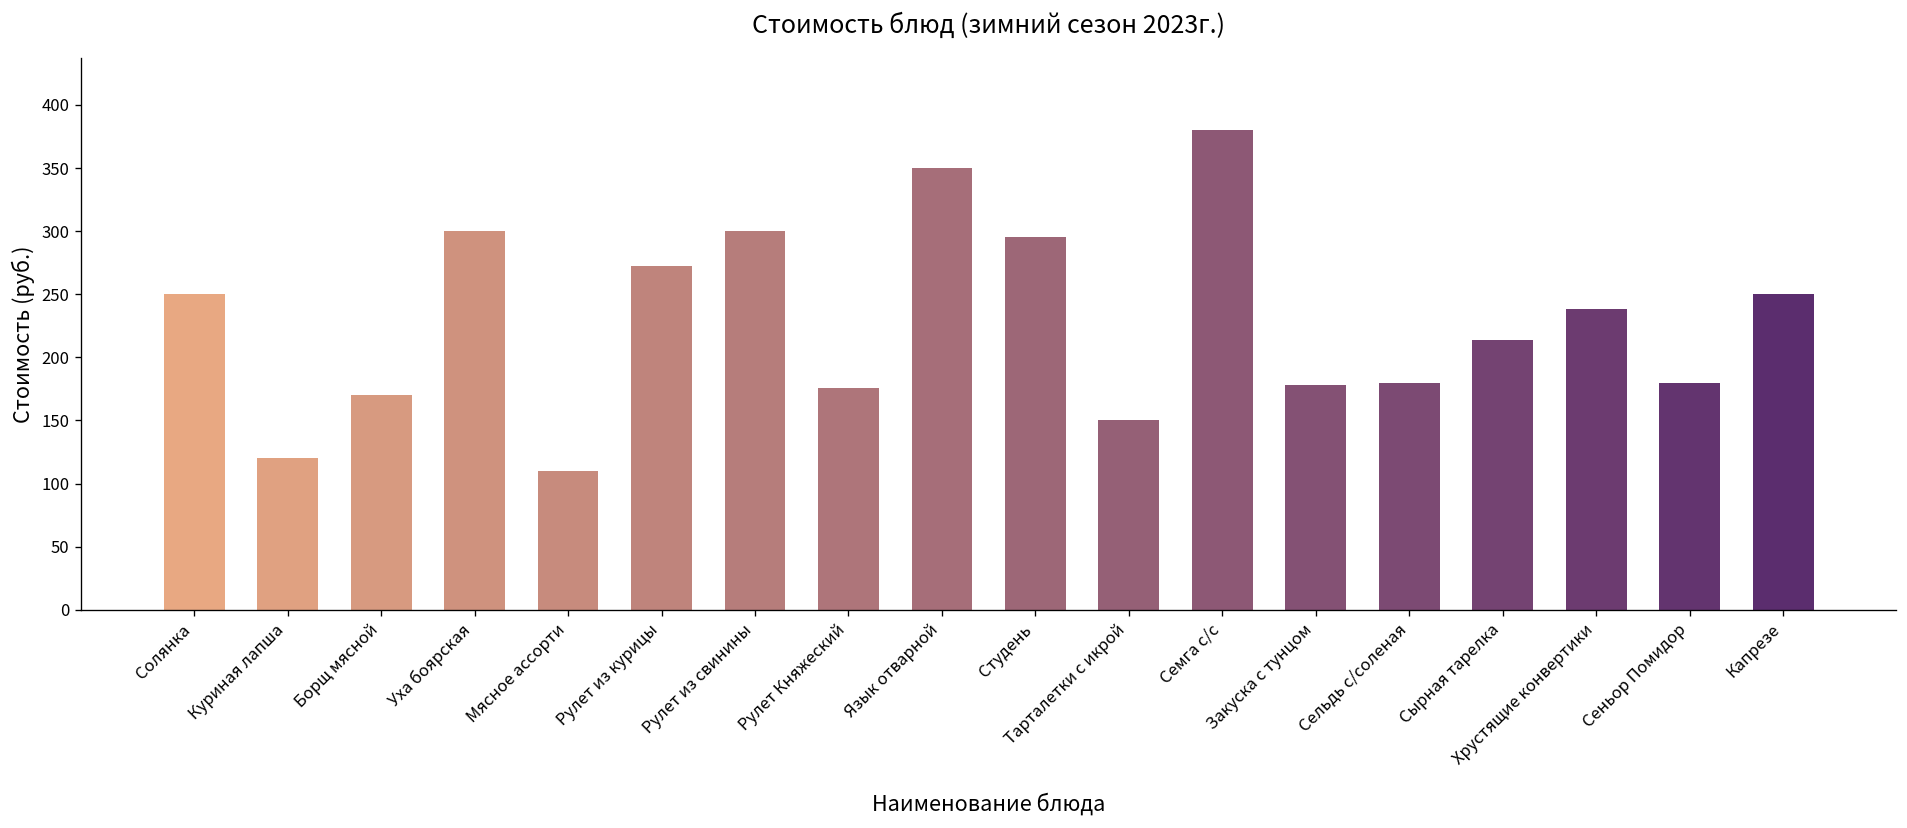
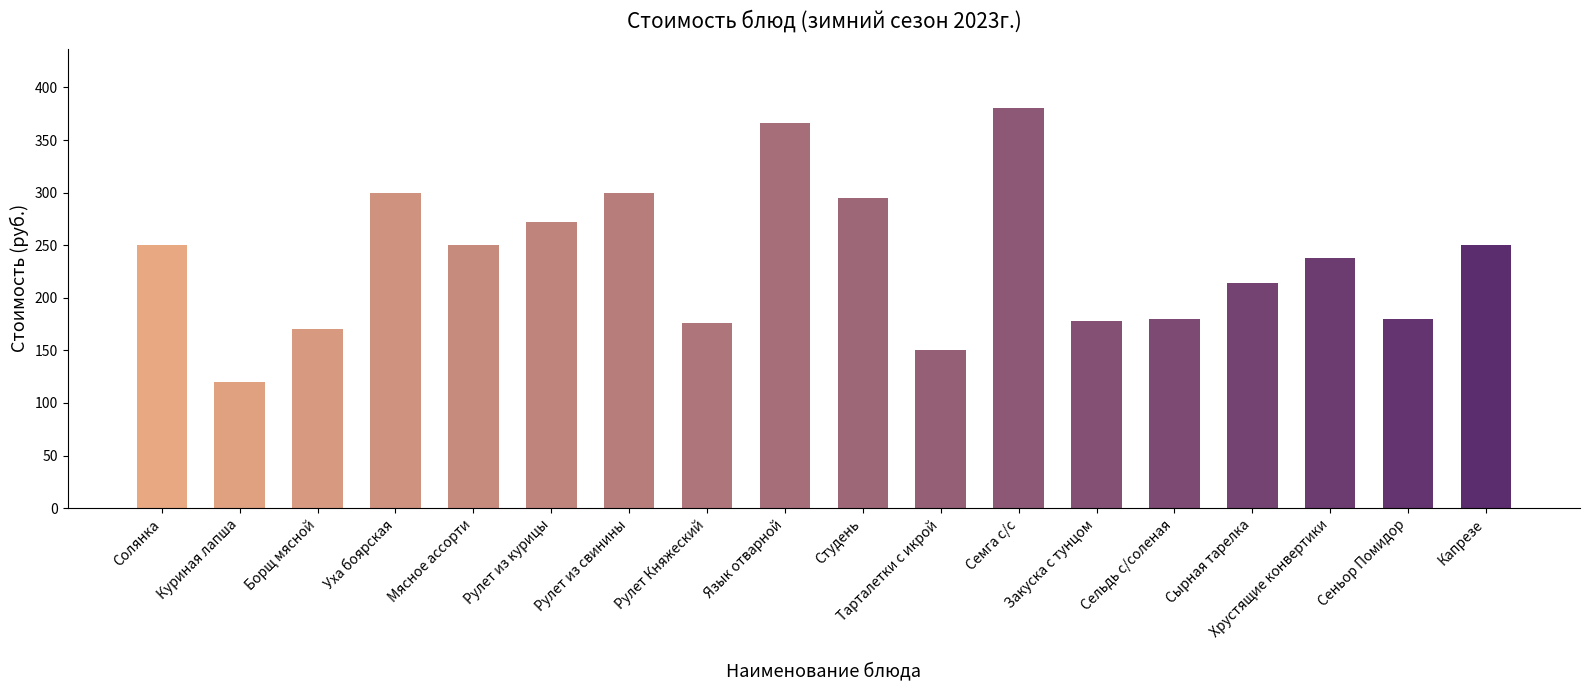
  {
    "Солянка": 250,
    "Куриная лапша": 120,
    "Борщ мясной": 170,
    "Уха боярская": 300,
-   "Мясное ассорти": 110,
+   "Мясное ассорти": 250,
    "Рулет из курицы": 272,
    "Рулет из свинины": 300,
    "Рулет Княжеский": 176,
-   "Язык отварной": 350,
+   "Язык отварной": 366,
    "Студень": 295,
    "Тарталетки с икрой": 150,
    "Семга с/с": 380,
    "Закуска с тунцом": 178,
    "Сельдь с/соленая": 180,
    "Сырная тарелка": 214,
    "Хрустящие конвертики": 238,
    "Сеньор Помидор": 180,
    "Капрезе": 250
  }
